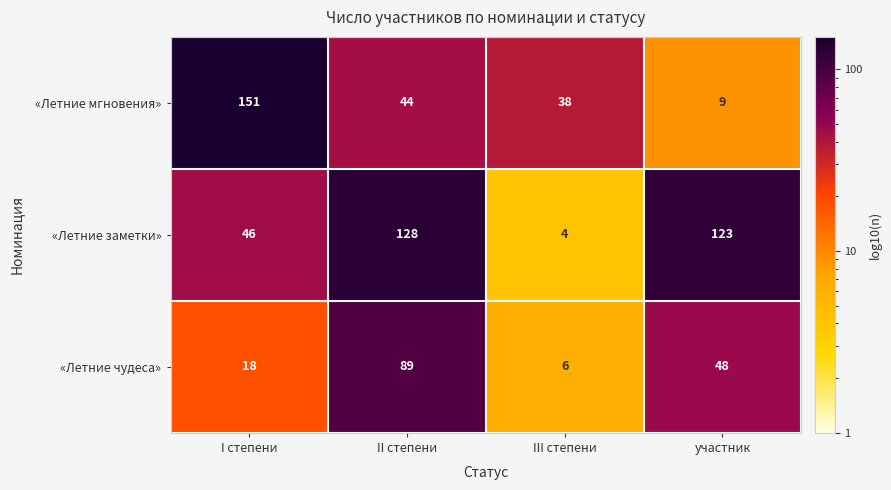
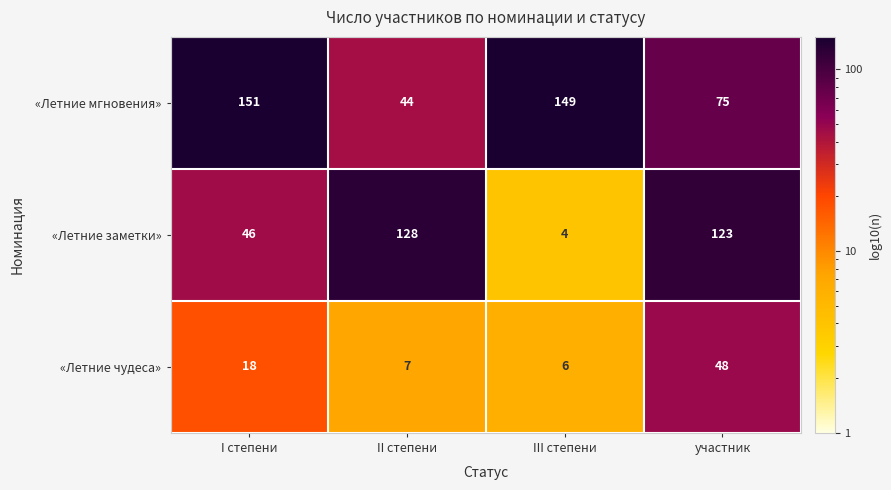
  {
    "«Летние мгновения»": {
      "I степени": 151,
      "II степени": 44,
-     "III степени": 38,
-     "участник": 9
+     "III степени": 149,
+     "участник": 75
    },
    "«Летние заметки»": {
      "I степени": 46,
      "II степени": 128,
      "III степени": 4,
      "участник": 123
    },
    "«Летние чудеса»": {
      "I степени": 18,
-     "II степени": 89,
+     "II степени": 7,
      "III степени": 6,
      "участник": 48
    }
  }
